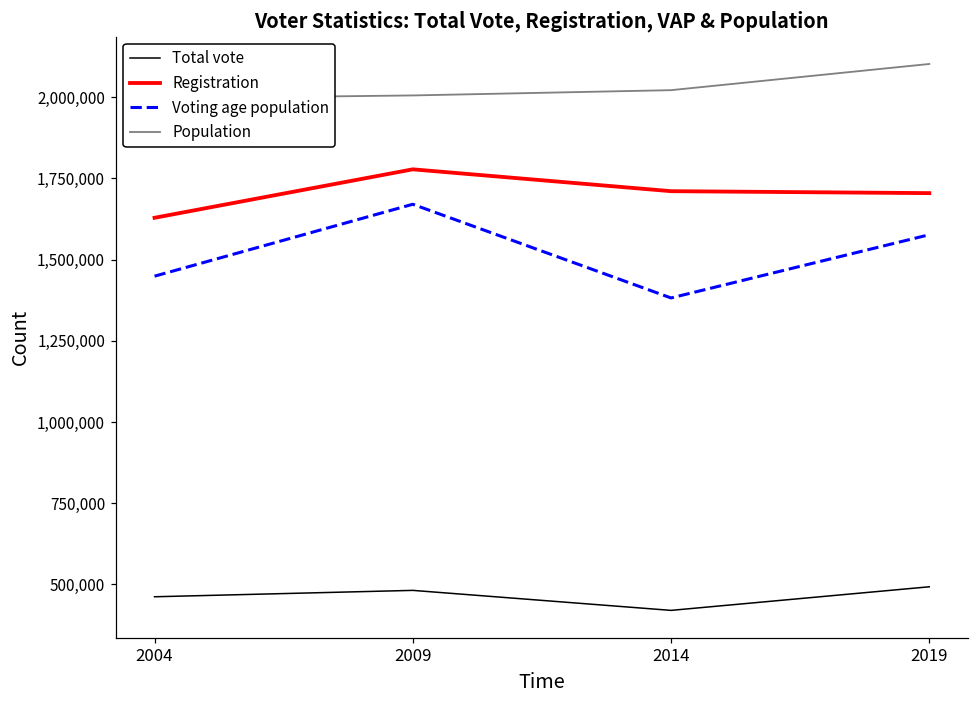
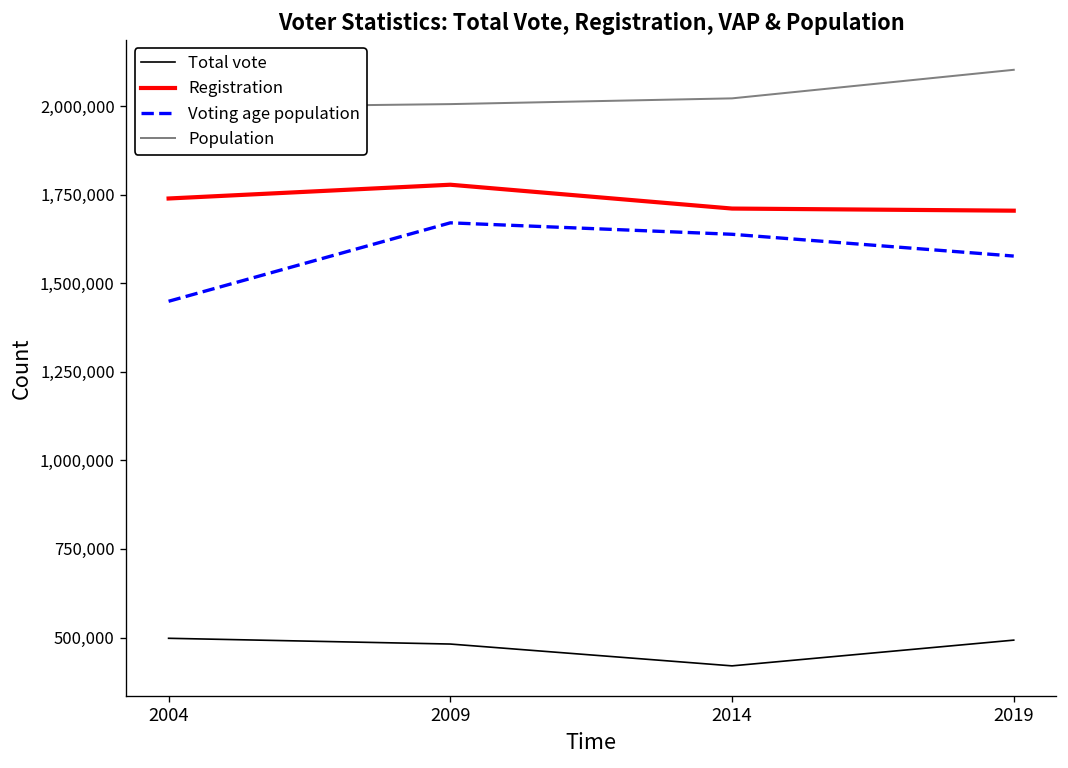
  {
    "Total vote": {
-     "2004": "460,000",
+     "2004": "500,000",
      "2009": "480,000",
      "2014": "420,000",
      "2019": "490,000"
    },
    "Registration": {
-     "2004": "1,630,000",
+     "2004": "1,740,000",
      "2009": "1,780,000",
      "2014": "1,710,000",
      "2019": "1,700,000"
    },
    "Voting age population": {
      "2004": "1,450,000",
      "2009": "1,670,000",
-     "2014": "1,380,000",
+     "2014": "1,640,000",
      "2019": "1,580,000"
    },
    "Population": {
      "2009": "2,010,000",
      "2014": "2,020,000",
      "2019": "2,100,000"
    }
  }
